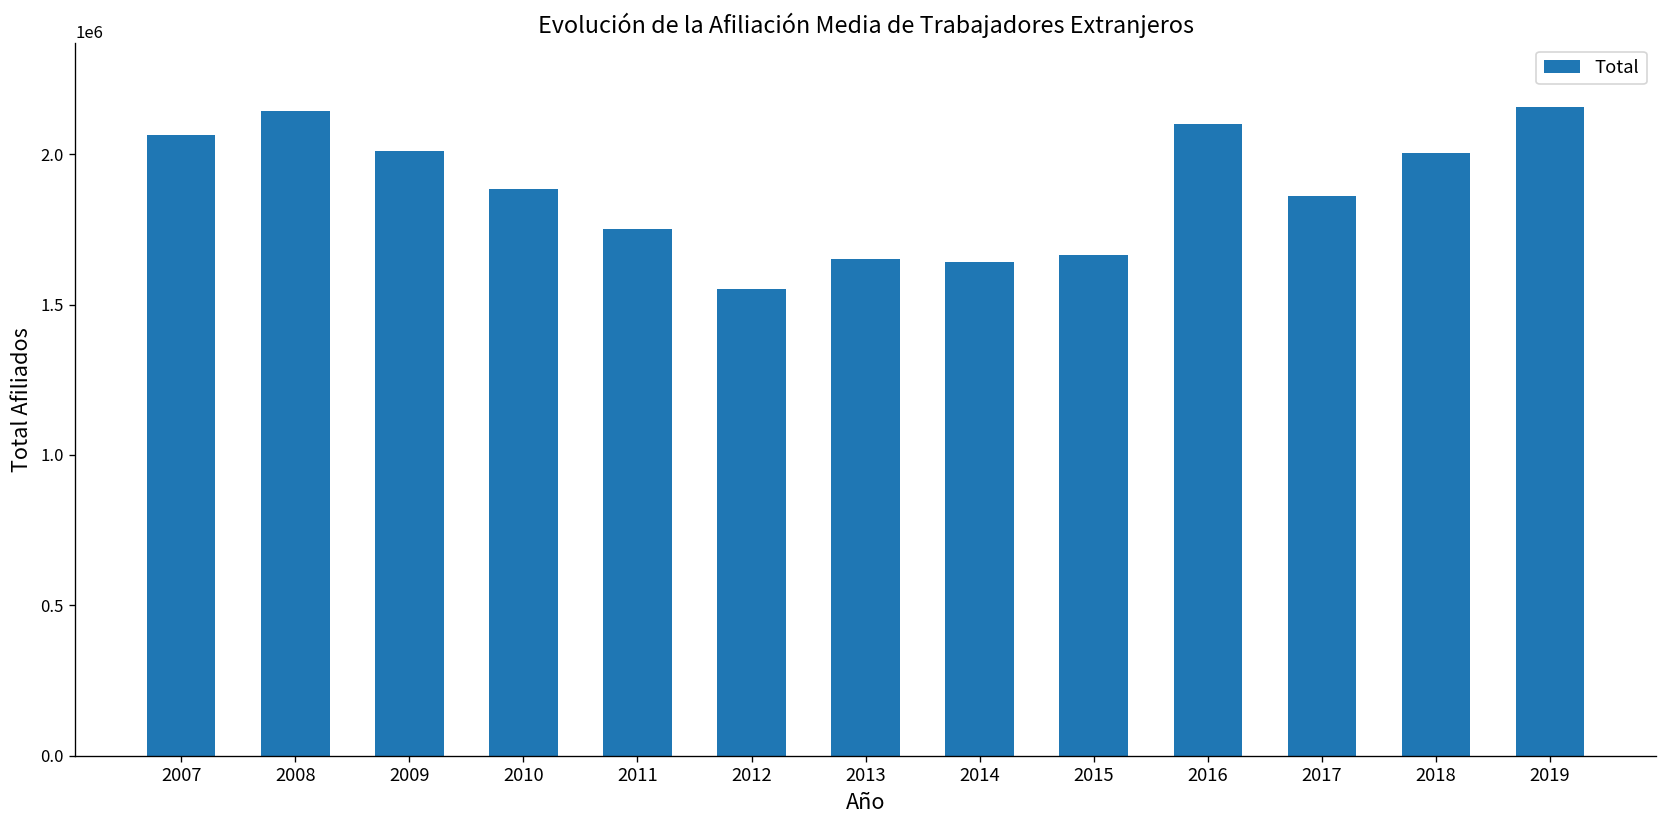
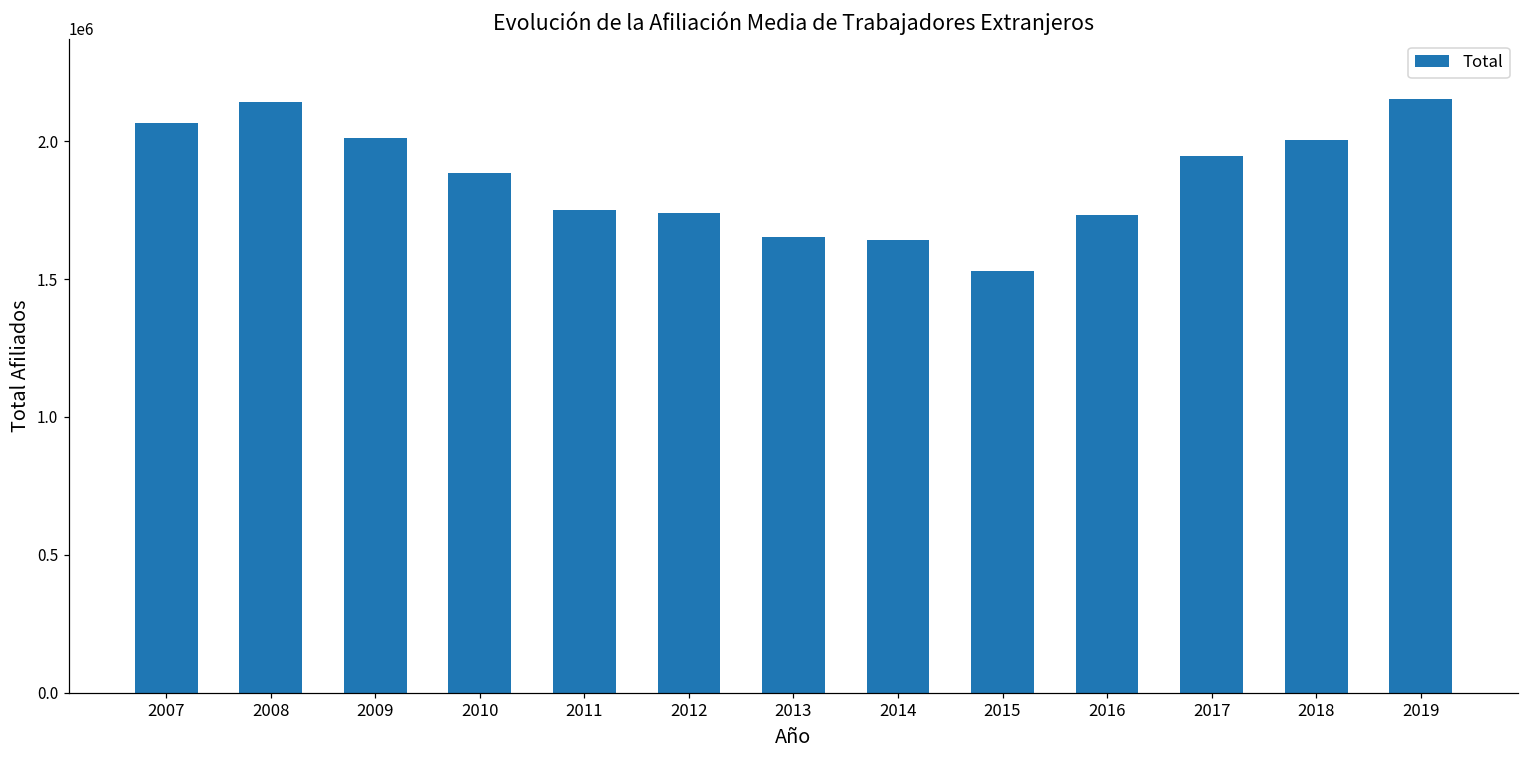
  {
    "2007": 2060000,
    "2008": 2140000,
    "2009": 2010000,
    "2010": 1880000,
    "2011": 1750000,
-   "2012": 1550000,
+   "2012": 1740000,
    "2013": 1650000,
    "2014": 1640000,
-   "2015": 1660000,
-   "2016": 2100000,
-   "2017": 1860000,
+   "2015": 1530000,
+   "2016": 1730000,
+   "2017": 1950000,
    "2018": 2000000,
    "2019": 2160000
  }
